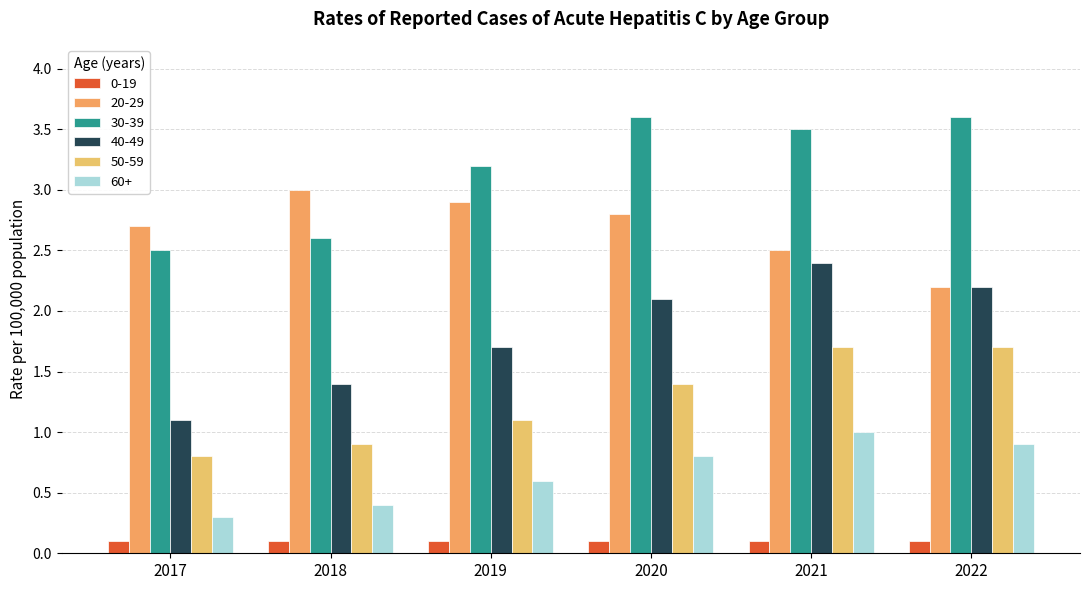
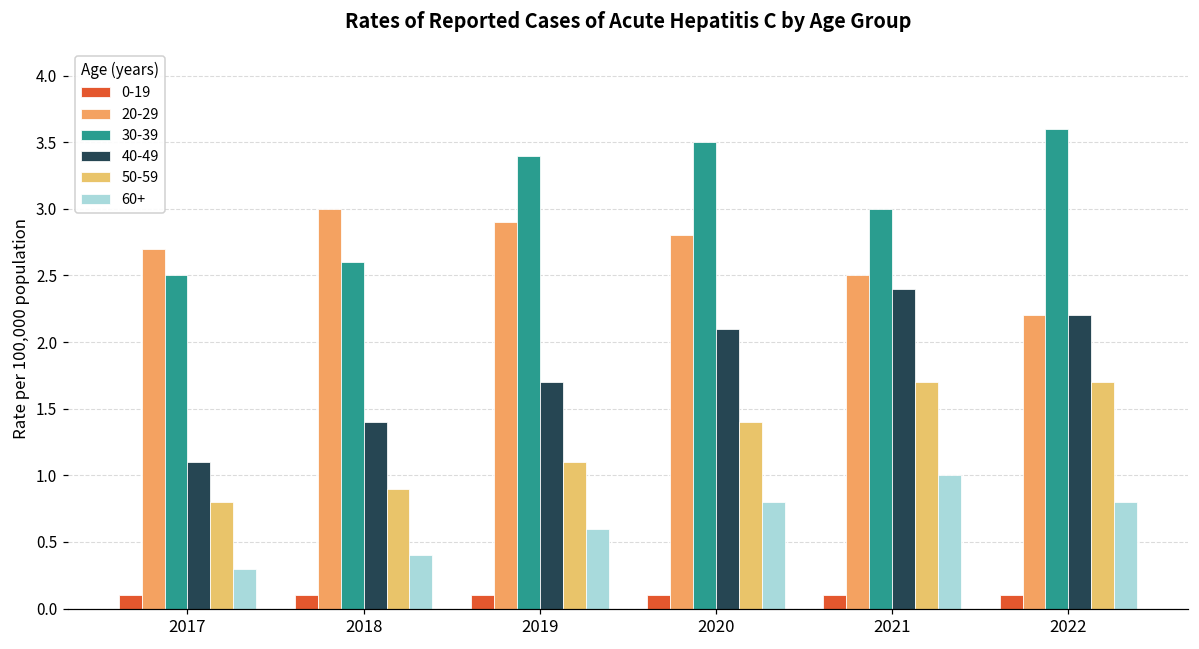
  {
    "0-19": {
      "2017": 0.1,
      "2018": 0.1,
      "2019": 0.1,
      "2020": 0.1,
      "2021": 0.1,
      "2022": 0.1
    },
    "30-39": {
      "2017": 2.5,
      "2018": 2.6,
-     "2019": 3.2,
-     "2020": 3.6,
-     "2021": 3.5,
+     "2019": 3.4,
+     "2020": 3.5,
+     "2021": 3.0,
      "2022": 3.6
    },
    "40-49": {
      "2017": 1.1,
      "2018": 1.4,
      "2019": 1.7,
      "2020": 2.1,
      "2021": 2.4,
      "2022": 2.2
    },
    "60+": {
      "2017": 0.3,
      "2018": 0.4,
      "2019": 0.6,
      "2020": 0.8,
      "2021": 1.0,
-     "2022": 0.9
+     "2022": 0.8
    }
  }
